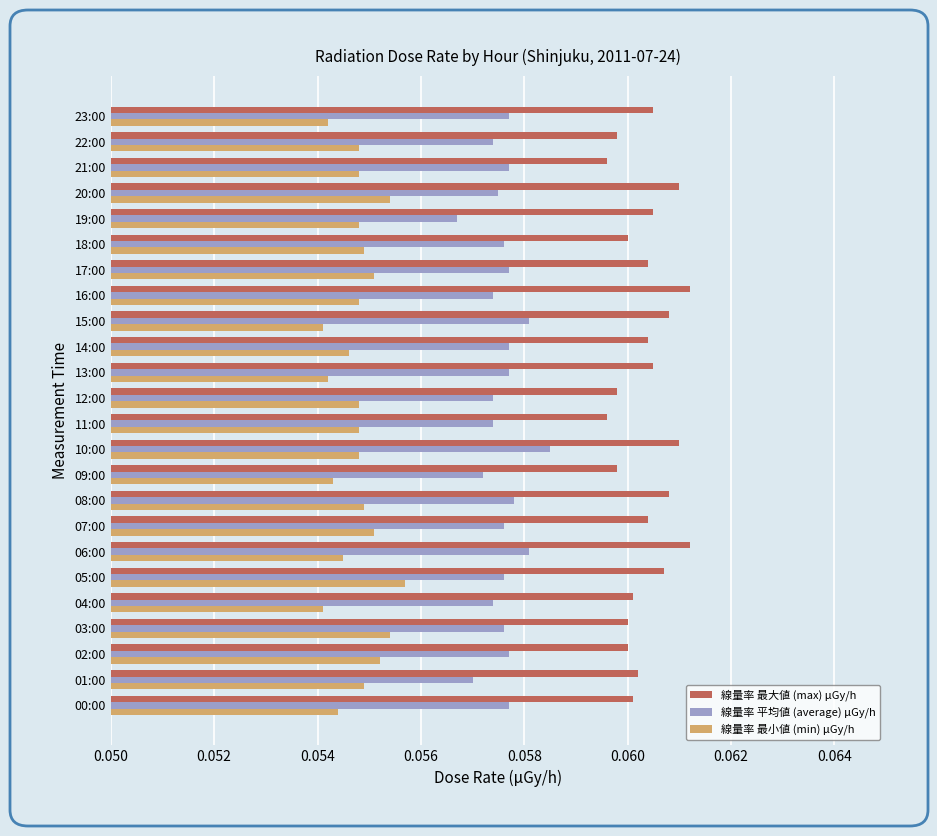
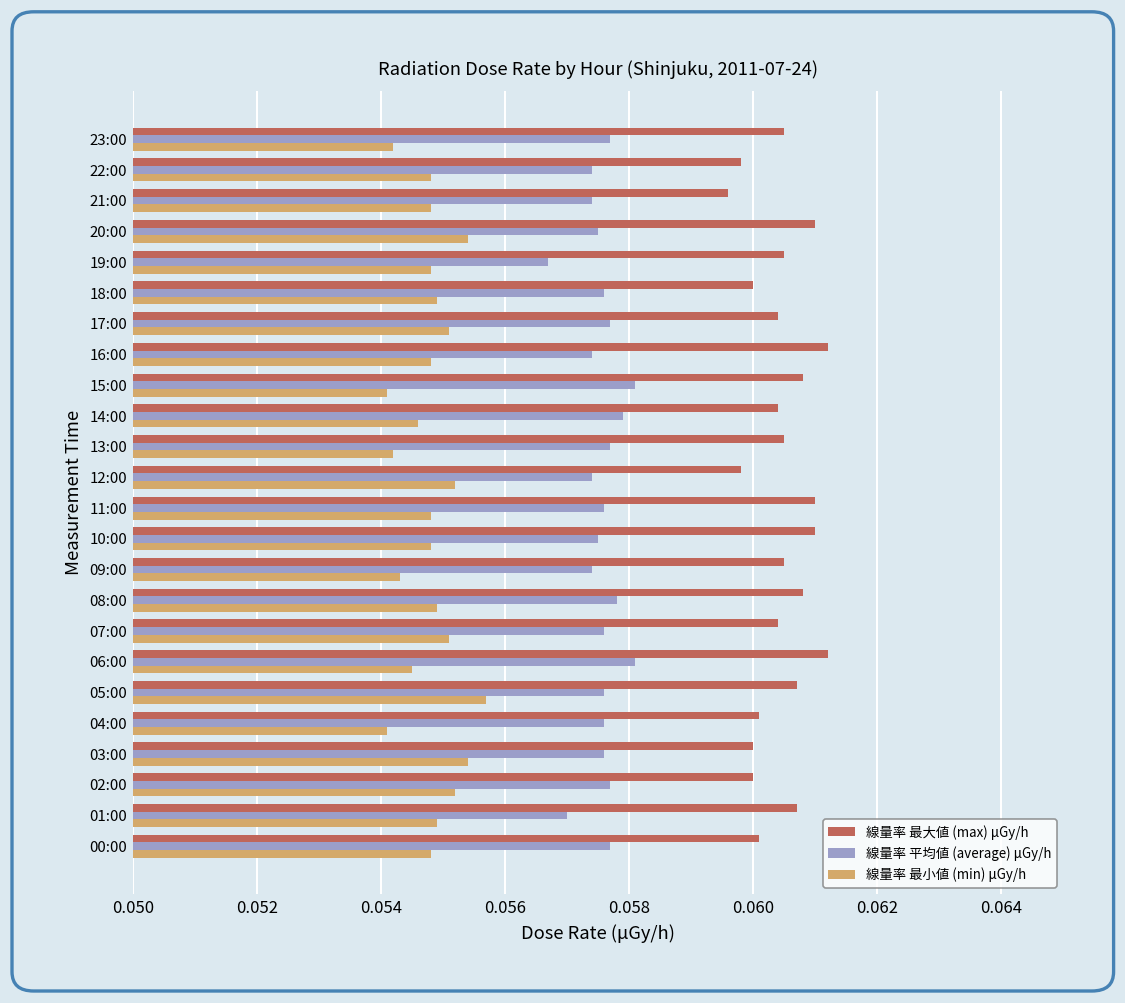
  {
    "線量率 最大値 (max) μGy/h": {
      "23:00": 0.0605,
      "22:00": 0.0598,
      "21:00": 0.0596,
      "20:00": 0.0610,
      "19:00": 0.0605,
      "18:00": 0.0600,
      "17:00": 0.0604,
      "16:00": 0.0612,
      "15:00": 0.0608,
      "14:00": 0.0604,
      "13:00": 0.0605,
      "12:00": 0.0598,
-     "11:00": 0.0596,
+     "11:00": 0.0610,
      "10:00": 0.0610,
-     "09:00": 0.0598,
+     "09:00": 0.0605,
      "08:00": 0.0608,
      "07:00": 0.0604,
      "06:00": 0.0612,
      "05:00": 0.0607,
      "04:00": 0.0601,
      "03:00": 0.0600,
      "02:00": 0.0600,
-     "01:00": 0.0602,
+     "01:00": 0.0607,
      "00:00": 0.0601
    },
    "線量率 平均値 (average) μGy/h": {
      "23:00": 0.0577,
      "22:00": 0.0574,
-     "21:00": 0.0577,
+     "21:00": 0.0574,
      "20:00": 0.0575,
      "19:00": 0.0567,
      "18:00": 0.0576,
      "17:00": 0.0577,
      "16:00": 0.0574,
      "15:00": 0.0581,
-     "14:00": 0.0577,
+     "14:00": 0.0579,
      "13:00": 0.0577,
      "12:00": 0.0574,
-     "11:00": 0.0574,
-     "10:00": 0.0585,
-     "09:00": 0.0572,
+     "11:00": 0.0576,
+     "10:00": 0.0575,
+     "09:00": 0.0574,
      "08:00": 0.0578,
      "07:00": 0.0576,
      "06:00": 0.0581,
      "05:00": 0.0576,
-     "04:00": 0.0574,
+     "04:00": 0.0576,
      "03:00": 0.0576,
      "02:00": 0.0577,
      "01:00": 0.0570,
      "00:00": 0.0577
    },
    "線量率 最小値 (min) μGy/h": {
      "23:00": 0.0542,
      "22:00": 0.0548,
      "21:00": 0.0548,
      "20:00": 0.0554,
      "19:00": 0.0548,
      "18:00": 0.0549,
      "17:00": 0.0551,
      "16:00": 0.0548,
      "15:00": 0.0541,
      "14:00": 0.0546,
      "13:00": 0.0542,
-     "12:00": 0.0548,
+     "12:00": 0.0552,
      "11:00": 0.0548,
      "10:00": 0.0548,
      "09:00": 0.0543,
      "08:00": 0.0549,
      "07:00": 0.0551,
      "06:00": 0.0545,
      "05:00": 0.0557,
      "04:00": 0.0541,
      "03:00": 0.0554,
      "02:00": 0.0552,
      "01:00": 0.0549,
-     "00:00": 0.0544
+     "00:00": 0.0548
    }
  }
